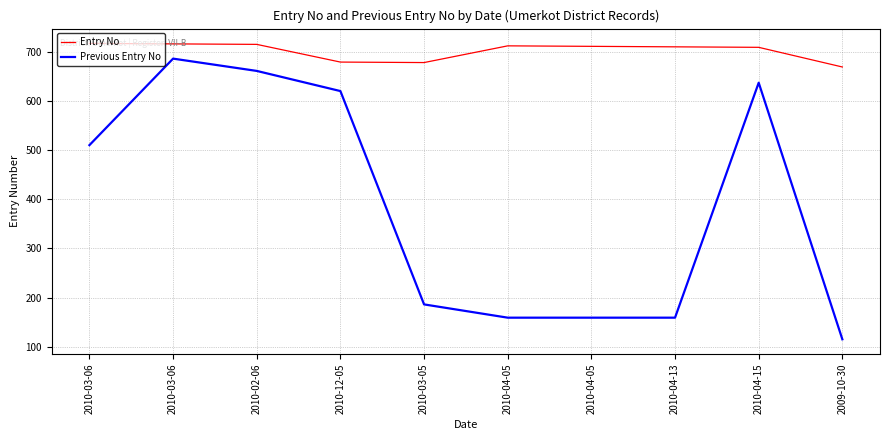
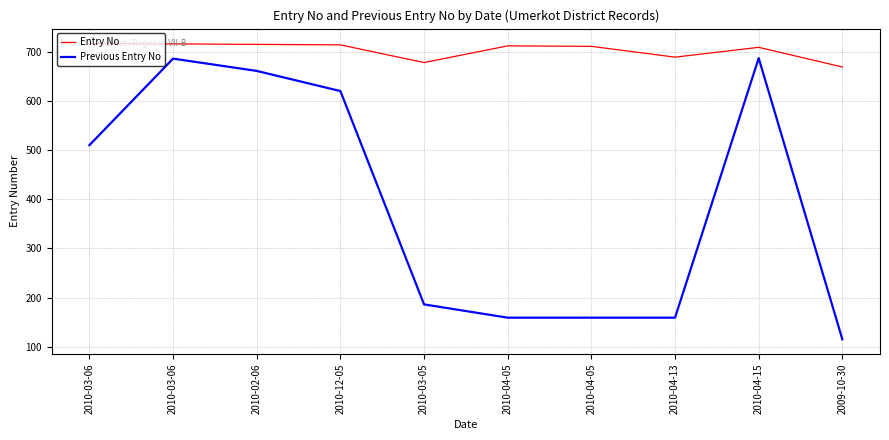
  {
    "Entry No": {
      "2010-02-06": 720,
-     "2010-12-05": 680,
+     "2010-12-05": 710,
      "2010-03-05": 680,
-     "2010-04-13": 710,
+     "2010-04-13": 690,
      "2010-04-15": 710,
      "2009-10-30": 670
    },
    "Previous Entry No": {
      "2010-02-06": 660,
      "2010-12-05": 620,
      "2010-03-05": 190,
      "2010-04-13": 160,
-     "2010-04-15": 640,
+     "2010-04-15": 690,
      "2009-10-30": 120
    }
  }
